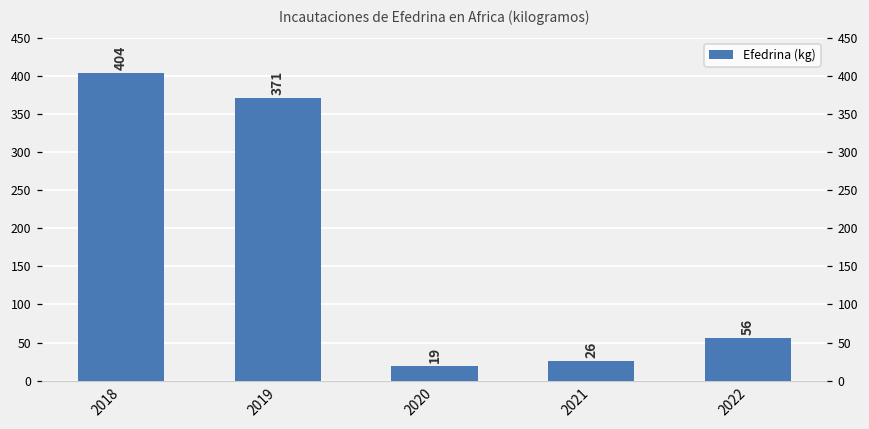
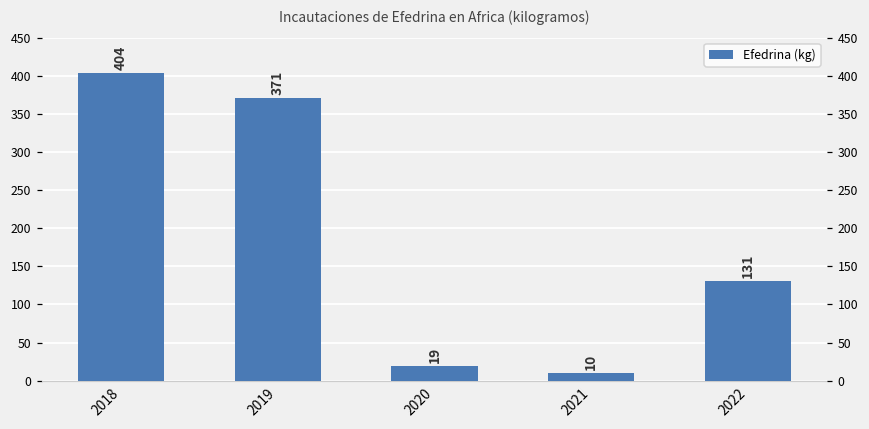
  {
    "2018": 404,
    "2019": 371,
    "2020": 19,
-   "2021": 26,
-   "2022": 56
+   "2021": 10,
+   "2022": 131
  }
